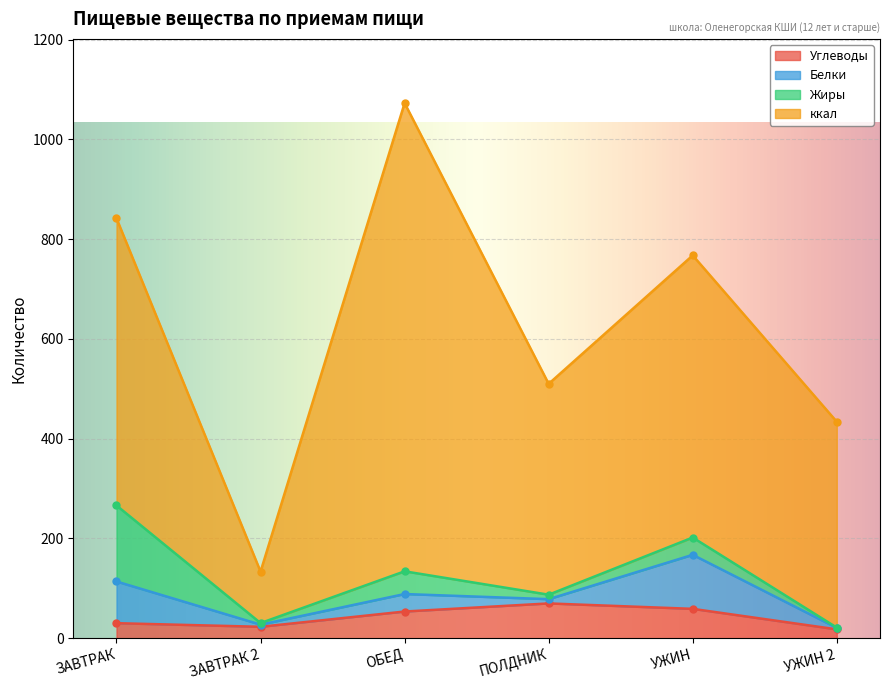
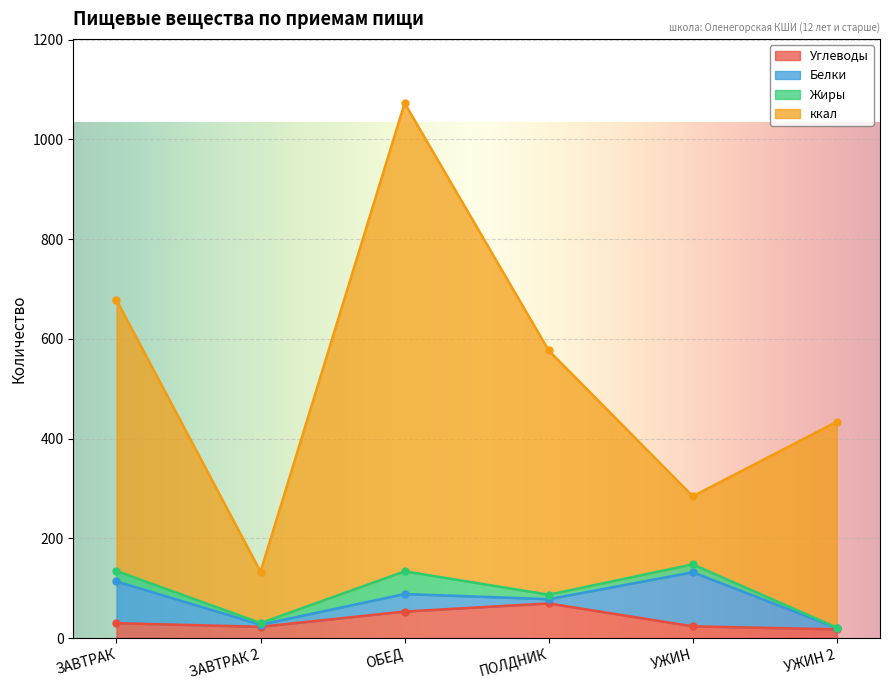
  {
    "Углеводы": {
      "ЗАВТРАК": 30,
      "ОБЕД": 50,
      "ПОЛДНИК": 70,
-     "УЖИН": 60
+     "УЖИН": 20
    },
    "Белки": {
      "ЗАВТРАК": 80,
      "ОБЕД": 40,
      "ПОЛДНИК": 10,
      "УЖИН": 110
    },
    "Жиры": {
-     "ЗАВТРАК": 150,
+     "ЗАВТРАК": 20,
      "ОБЕД": 50,
      "ПОЛДНИК": 10,
-     "УЖИН": 30
+     "УЖИН": 20
    },
    "ккал": {
-     "ЗАВТРАК": 580,
+     "ЗАВТРАК": 540,
      "ЗАВТРАК 2": 100,
      "ОБЕД": 940,
-     "ПОЛДНИК": 420,
-     "УЖИН": 570,
+     "ПОЛДНИК": 490,
+     "УЖИН": 140,
      "УЖИН 2": 410
    }
  }
